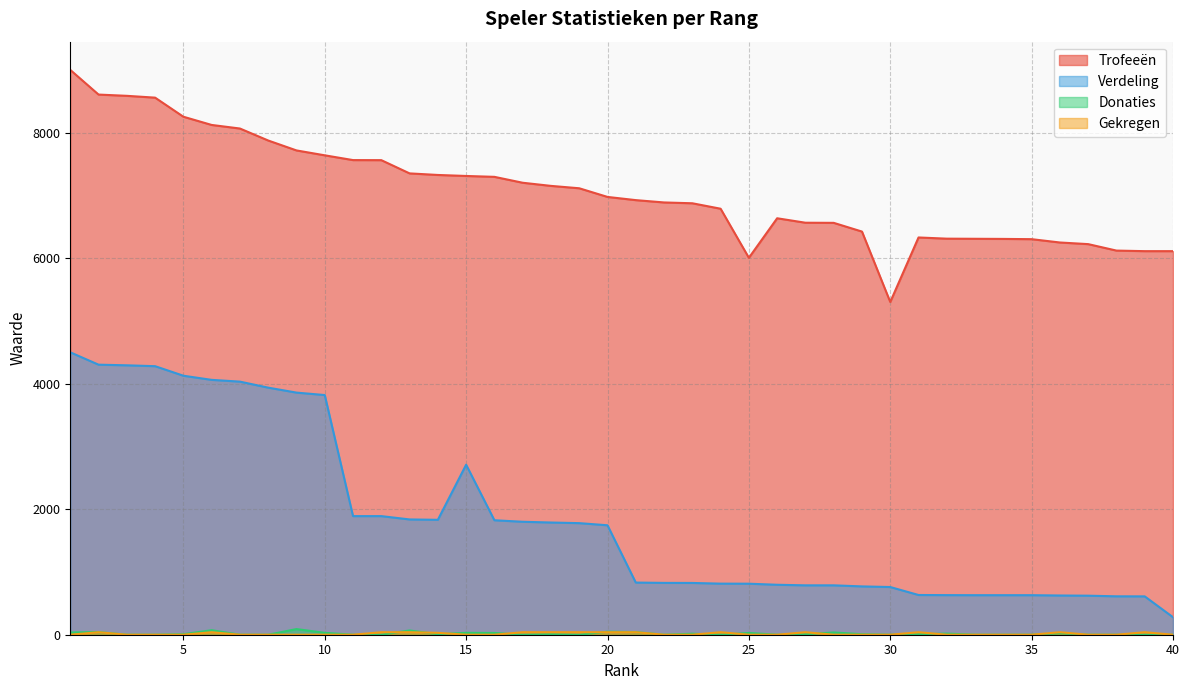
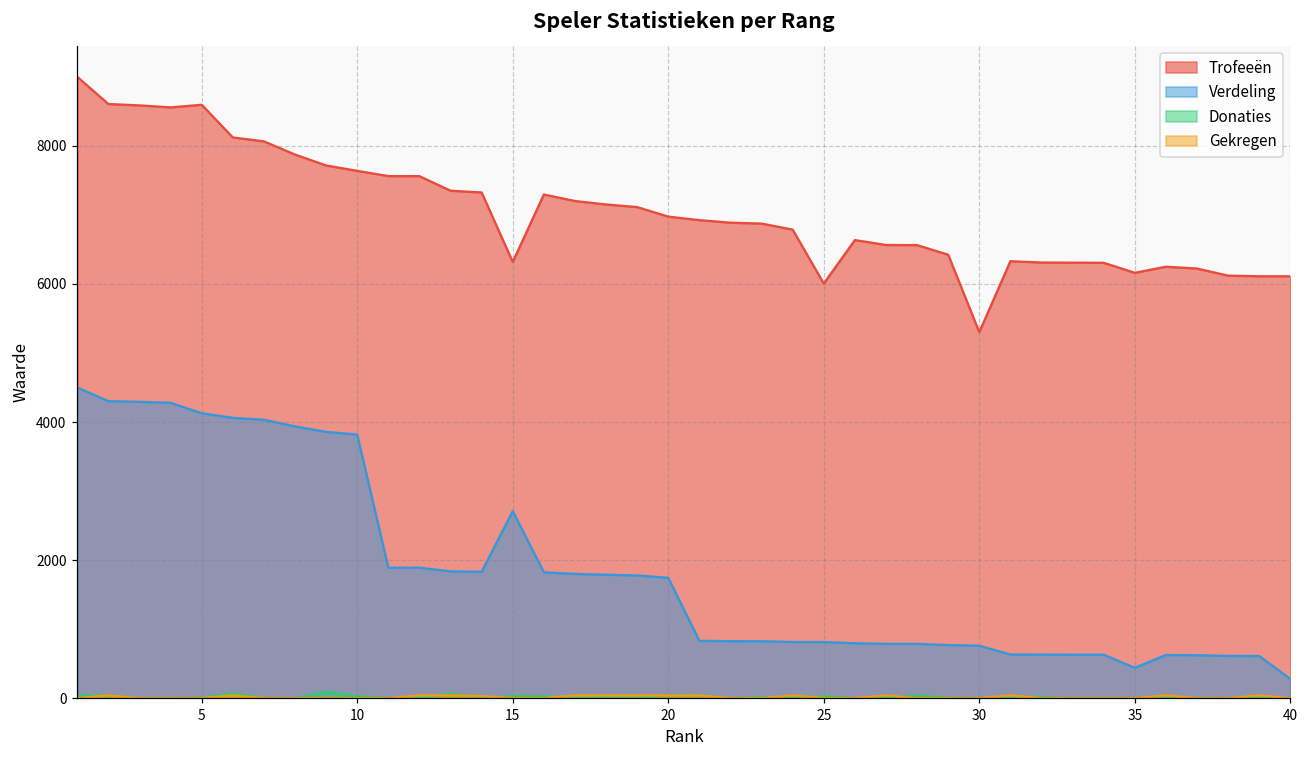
  {
    "Trofeeën": {
-     "5": 8300,
+     "5": 8600,
      "10": 7600,
-     "15": 7300,
+     "15": 6300,
      "20": 7000,
      "25": 6000,
      "30": 5300,
-     "35": 6300,
+     "35": 6200,
      "40": 6100
    },
    "Verdeling": {
      "5": 4100,
      "10": 3800,
      "15": 2700,
      "20": 1700,
      "25": 800,
      "30": 800,
-     "35": 600,
+     "35": 400,
      "40": 300
    }
  }
